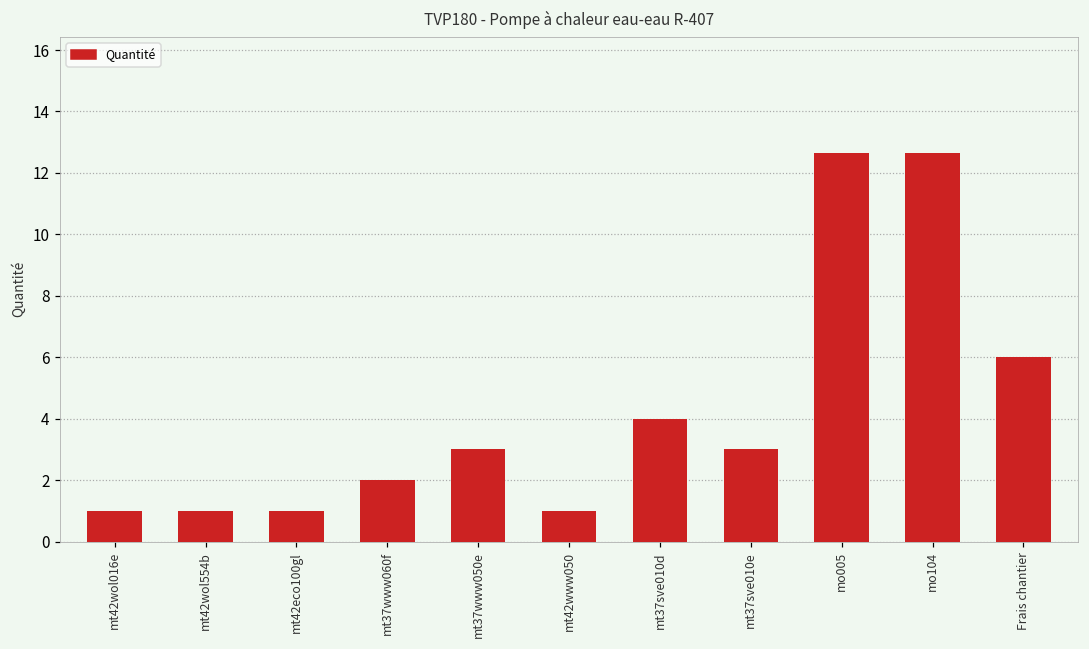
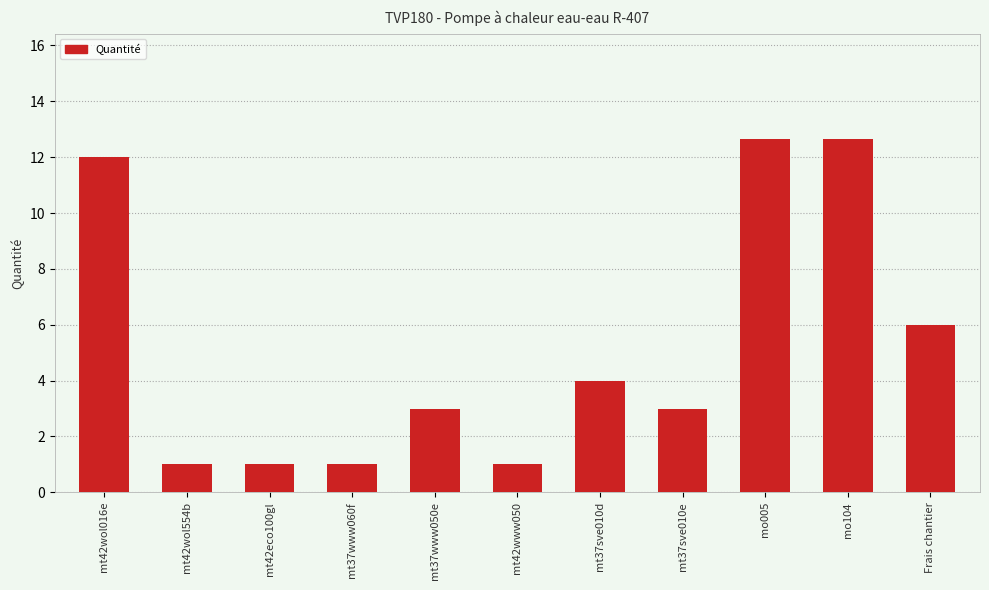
  {
-   "mt42wol016e": 1,
+   "mt42wol016e": 12,
    "mt42wol554b": 1,
    "mt42eco100gl": 1,
-   "mt37www060f": 2,
+   "mt37www060f": 1,
    "mt37www050e": 3,
    "mt42www050": 1,
    "mt37sve010d": 4,
    "mt37sve010e": 3,
    "mo005": 12.6,
    "mo104": 12.6,
    "Frais chantier": 6
  }
